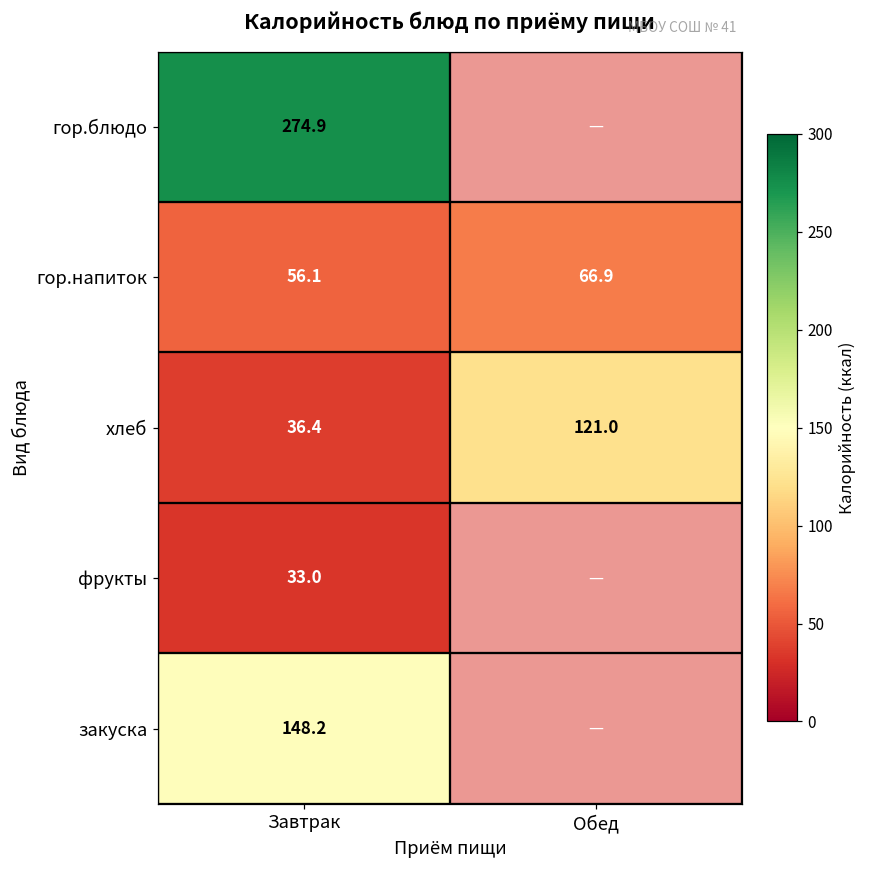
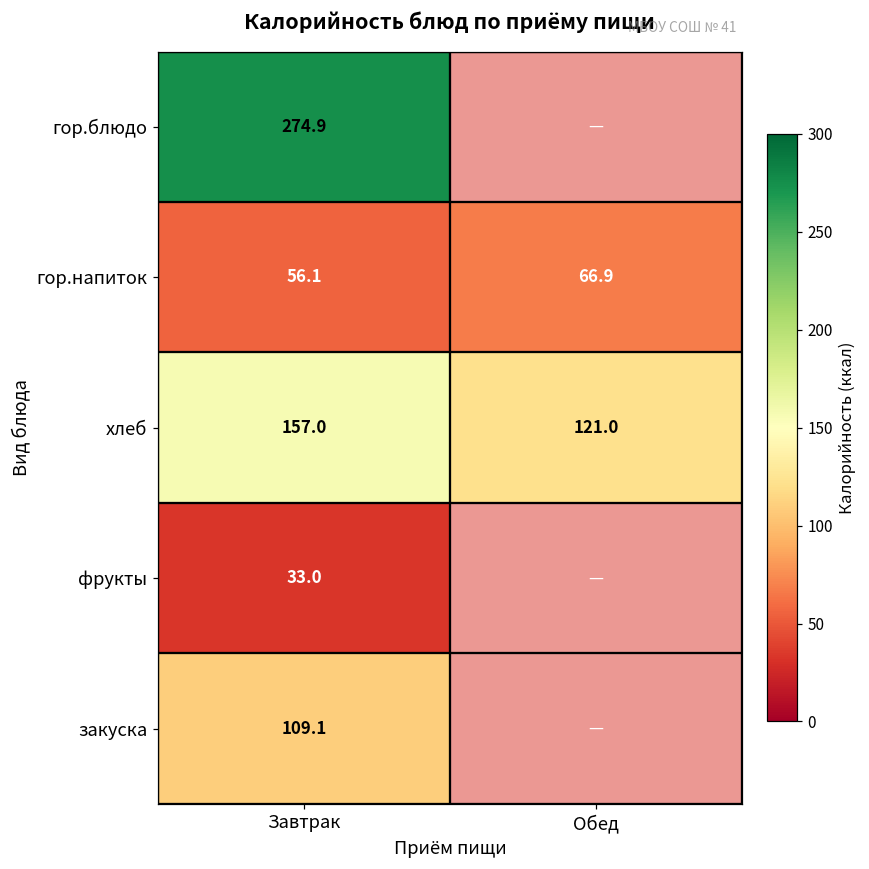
  {
    "гор.блюдо": {
      "Завтрак": 274.9
    },
    "гор.напиток": {
      "Завтрак": 56.1,
      "Обед": 66.9
    },
    "хлеб": {
-     "Завтрак": 36.4,
+     "Завтрак": 157.0,
      "Обед": 121.0
    },
    "фрукты": {
      "Завтрак": 33.0
    },
    "закуска": {
-     "Завтрак": 148.2
+     "Завтрак": 109.1
    }
  }
